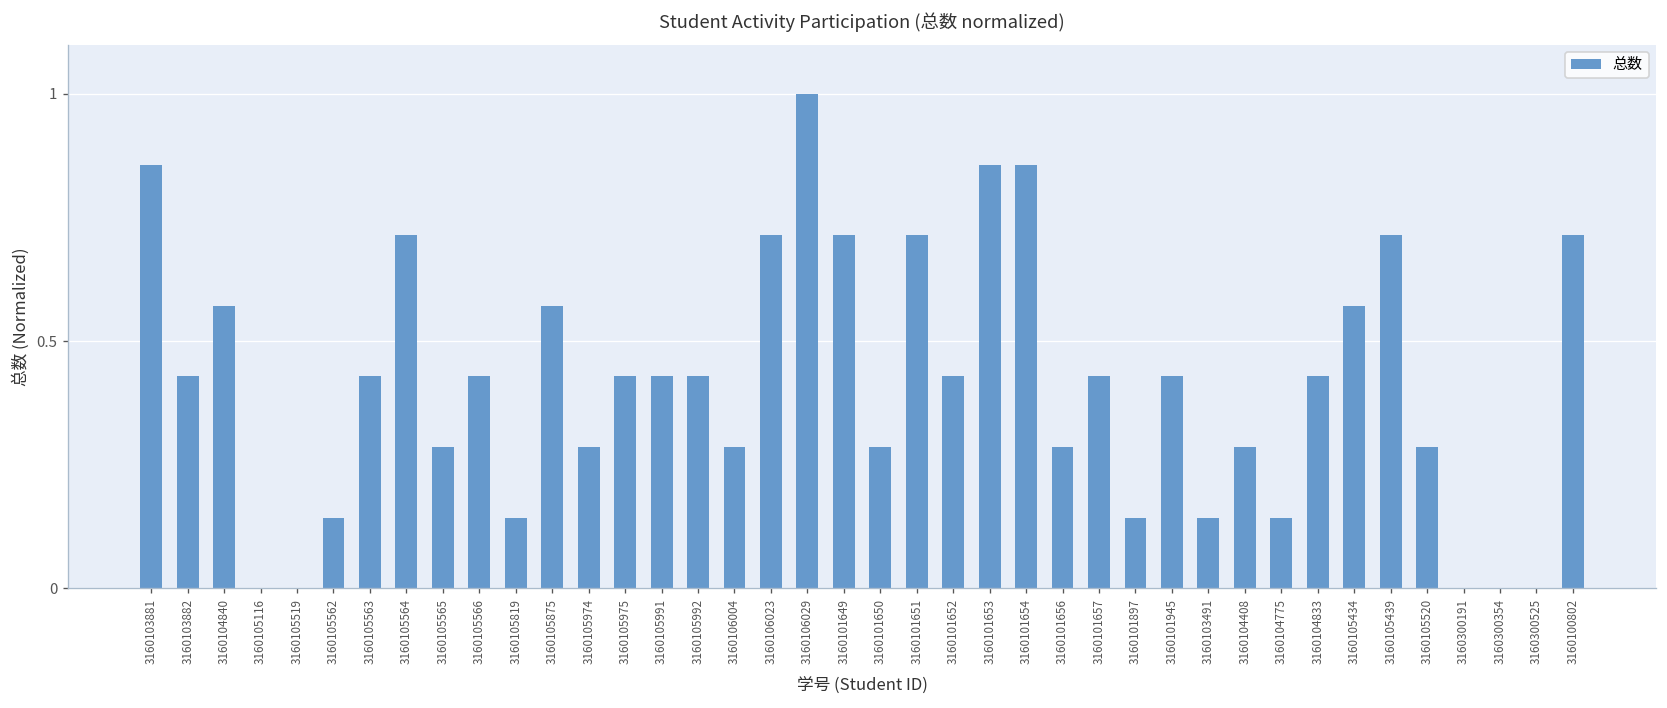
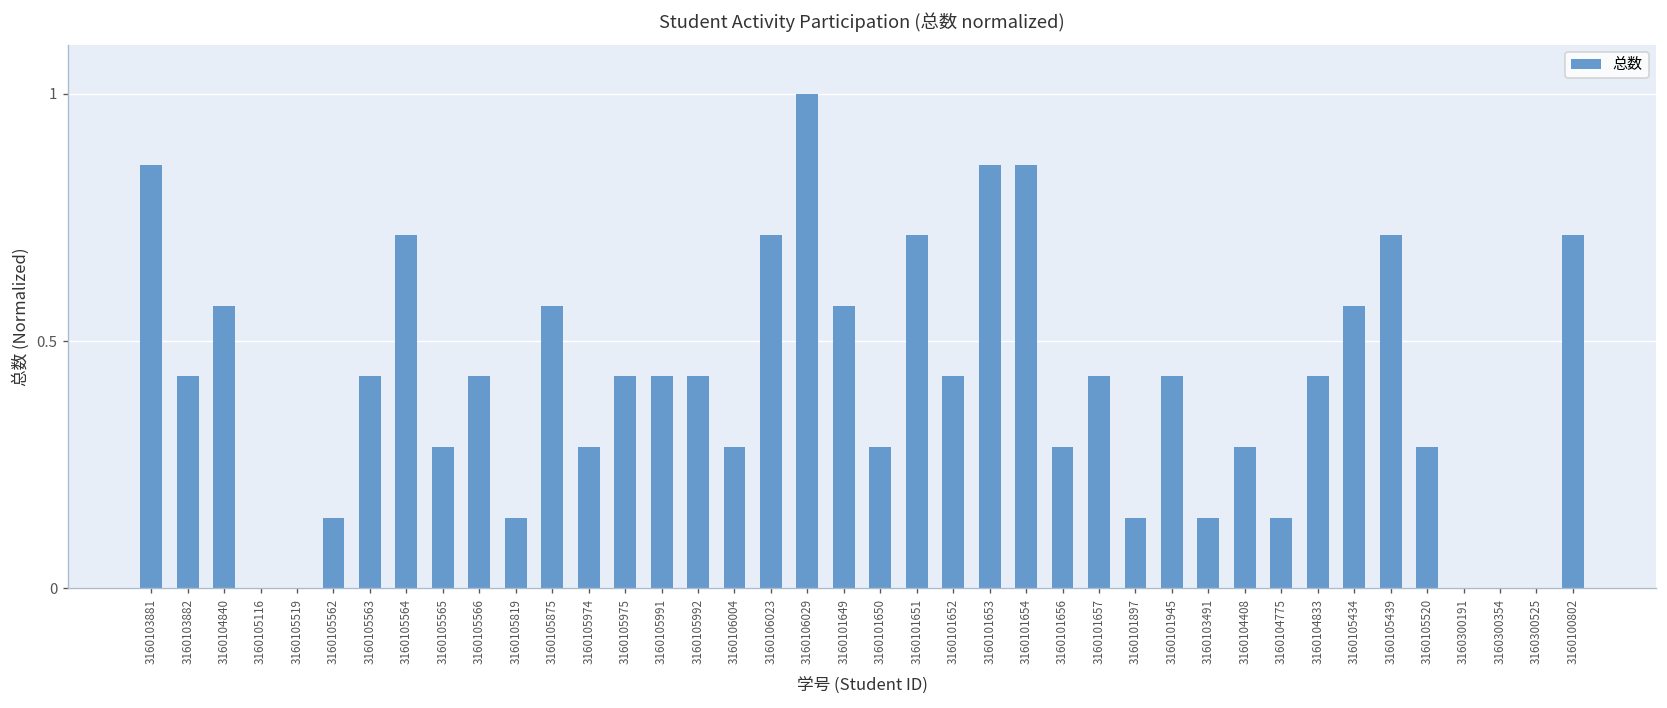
  {
    "3160103881": 0.86,
    "3160103882": 0.43,
    "3160104840": 0.57,
    "3160105116": 0.00,
    "3160105519": 0.00,
    "3160105562": 0.14,
    "3160105563": 0.43,
    "3160105564": 0.71,
    "3160105565": 0.29,
    "3160105566": 0.43,
    "3160105819": 0.14,
    "3160105875": 0.57,
    "3160105974": 0.29,
    "3160105975": 0.43,
    "3160105991": 0.43,
    "3160105992": 0.43,
    "3160106004": 0.29,
    "3160106023": 0.71,
    "3160106029": 1.00,
-   "3160101649": 0.71,
+   "3160101649": 0.57,
    "3160101650": 0.29,
    "3160101651": 0.71,
    "3160101652": 0.43,
    "3160101653": 0.86,
    "3160101654": 0.86,
    "3160101656": 0.29,
    "3160101657": 0.43,
    "3160101897": 0.14,
    "3160101945": 0.43,
    "3160103491": 0.14,
    "3160104408": 0.29,
    "3160104775": 0.14,
    "3160104833": 0.43,
    "3160105434": 0.57,
    "3160105439": 0.71,
    "3160105520": 0.29,
    "3160300191": 0.00,
    "3160300354": 0.00,
    "3160300525": 0.00,
    "3160100802": 0.71
  }
